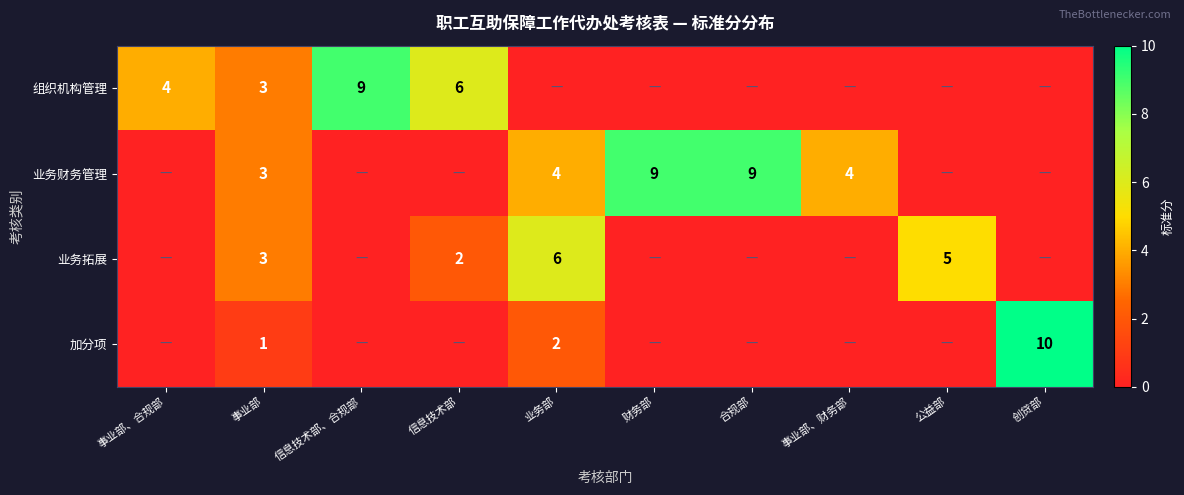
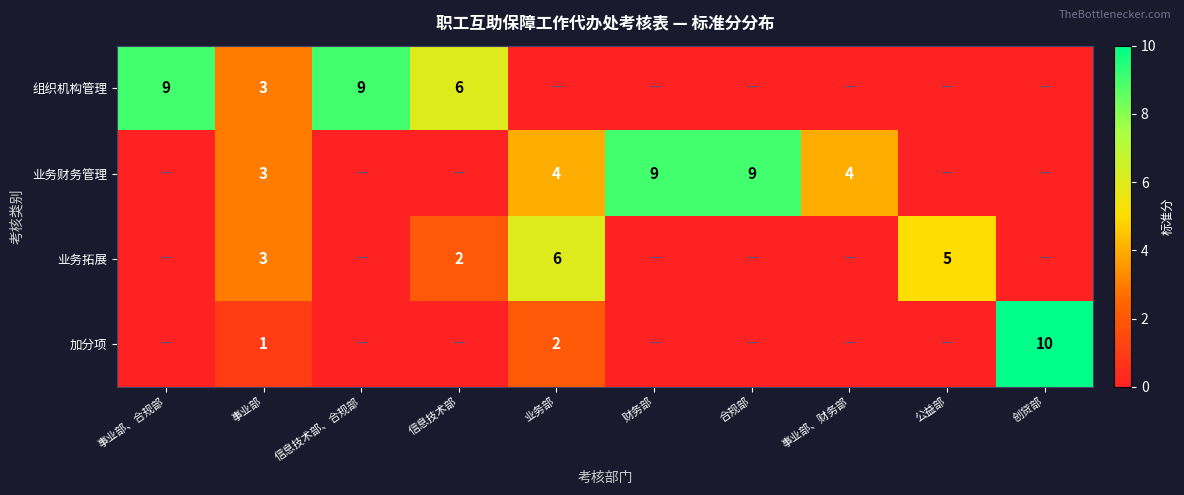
  {
    "组织机构管理": {
-     "事业部、合规部": 4,
+     "事业部、合规部": 9,
      "事业部": 3,
      "信息技术部、合规部": 9,
      "信息技术部": 6
    },
    "业务财务管理": {
      "事业部": 3,
      "业务部": 4,
      "财务部": 9,
      "合规部": 9,
      "事业部、财务部": 4
    },
    "业务拓展": {
      "事业部": 3,
      "信息技术部": 2,
      "业务部": 6,
      "公益部": 5
    },
    "加分项": {
      "事业部": 1,
      "业务部": 2,
      "创贷部": 10
    }
  }
